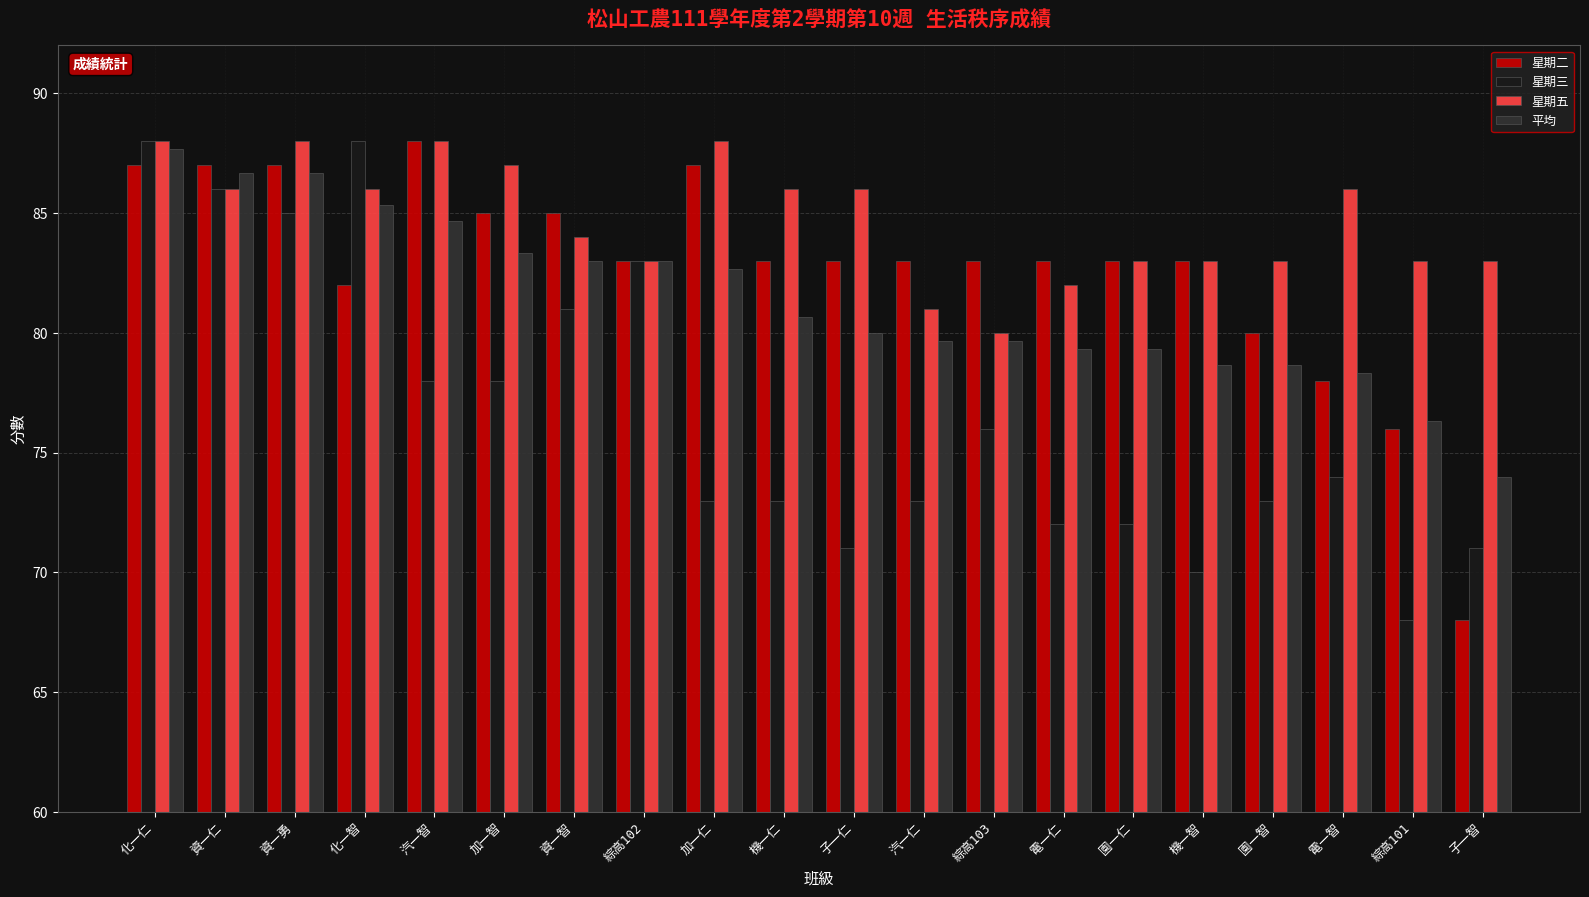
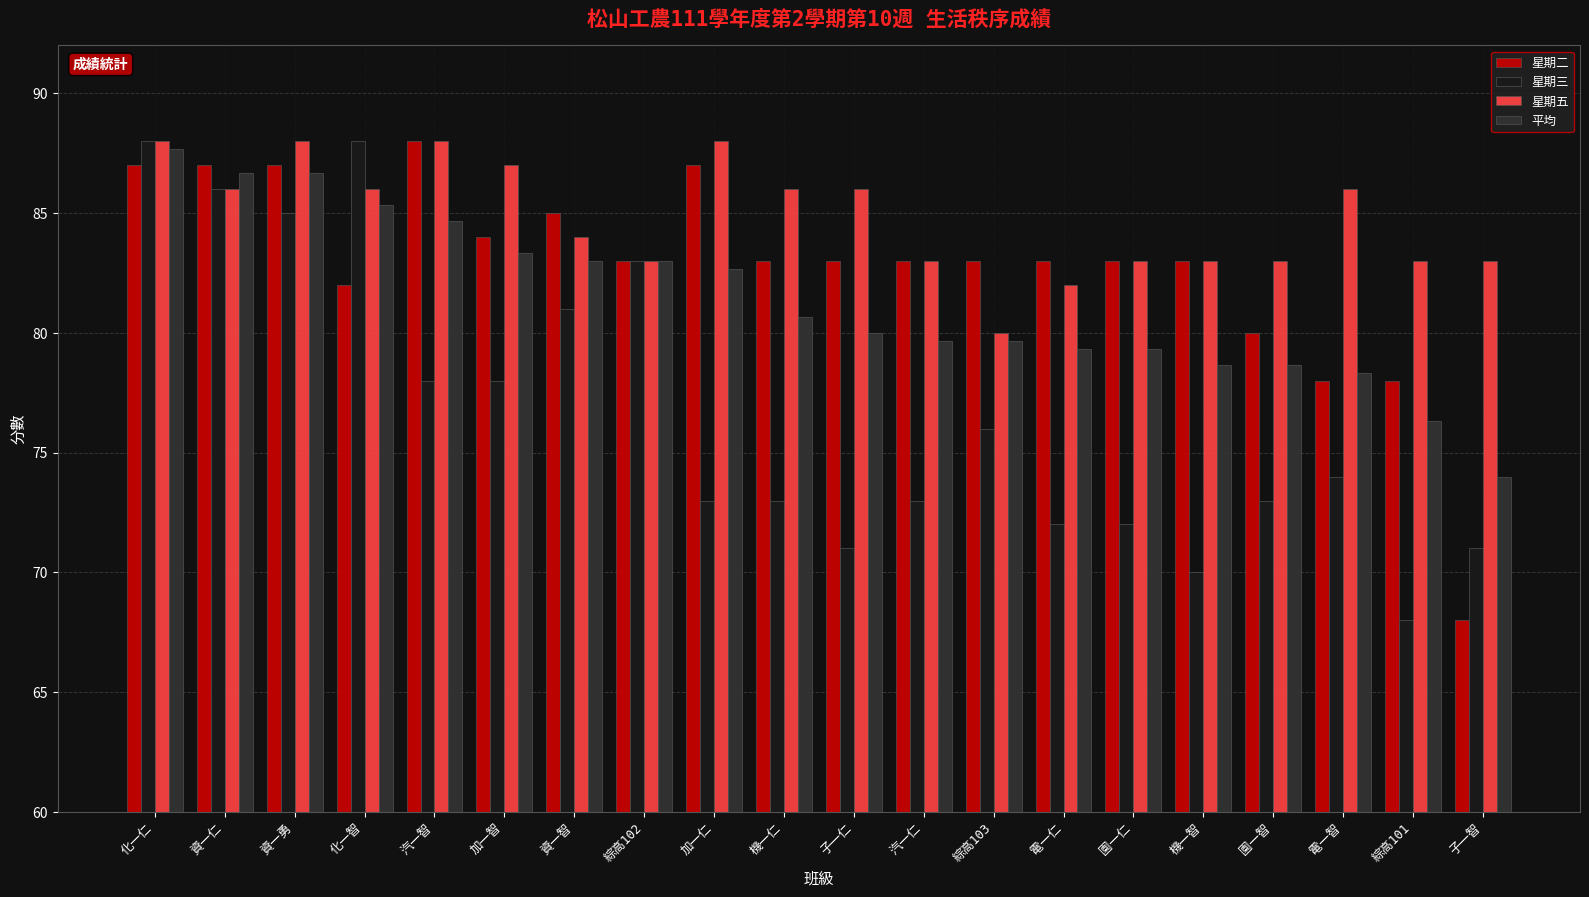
  {
    "星期二": {
      "化一仁": 87,
      "資一仁": 87,
      "資一勇": 87,
      "化一智": 82,
      "汽一智": 88,
-     "加一智": 85,
+     "加一智": 84,
      "資一智": 85,
      "綜高102": 83,
      "加一仁": 87,
      "機一仁": 83,
      "子一仁": 83,
      "汽一仁": 83,
      "綜高103": 83,
      "電一仁": 83,
      "園一仁": 83,
      "機一智": 83,
      "園一智": 80,
      "電一智": 78,
-     "綜高101": 76,
+     "綜高101": 78,
      "子一智": 68
    },
    "星期五": {
      "化一仁": 88,
      "資一仁": 86,
      "資一勇": 88,
      "化一智": 86,
      "汽一智": 88,
      "加一智": 87,
      "資一智": 84,
      "綜高102": 83,
      "加一仁": 88,
      "機一仁": 86,
      "子一仁": 86,
-     "汽一仁": 81,
+     "汽一仁": 83,
      "綜高103": 80,
      "電一仁": 82,
      "園一仁": 83,
      "機一智": 83,
      "園一智": 83,
      "電一智": 86,
      "綜高101": 83,
      "子一智": 83
    }
  }
